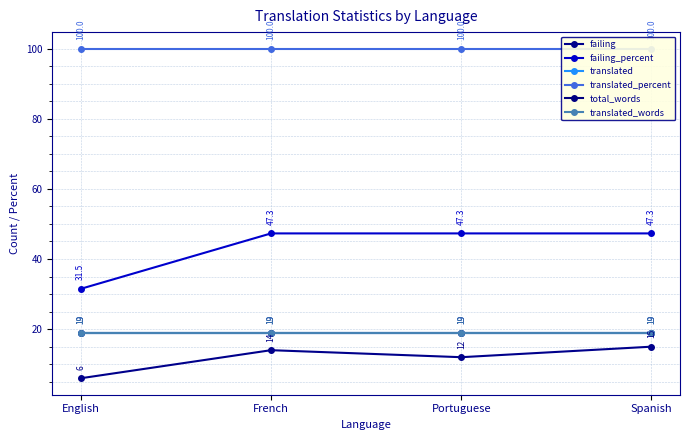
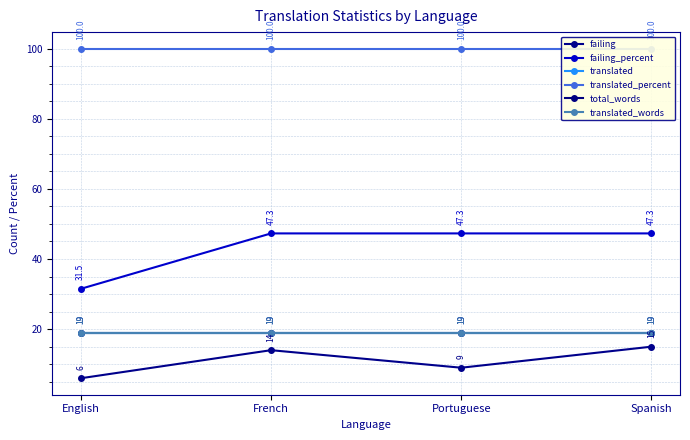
  {
    "failing": {
      "English": 6,
-     "Portuguese": 12
+     "Portuguese": 9
    },
    "failing_percent": {
      "English": 31.5,
      "French": 47.3,
      "Portuguese": 47.3,
      "Spanish": 47.3
    }
  }
